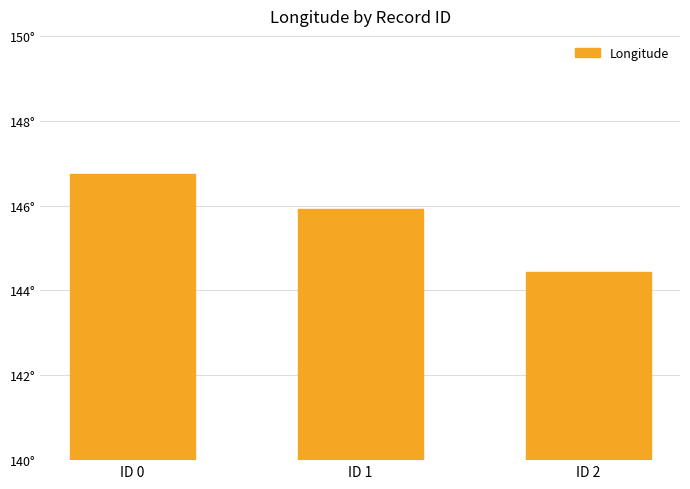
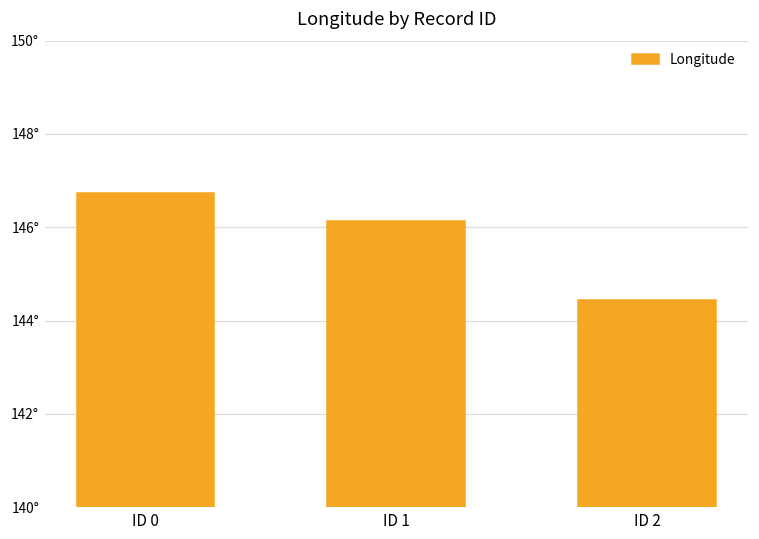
  {
    "ID 0": "146.7°",
-   "ID 1": "145.9°",
+   "ID 1": "146.1°",
    "ID 2": "144.4°"
  }
